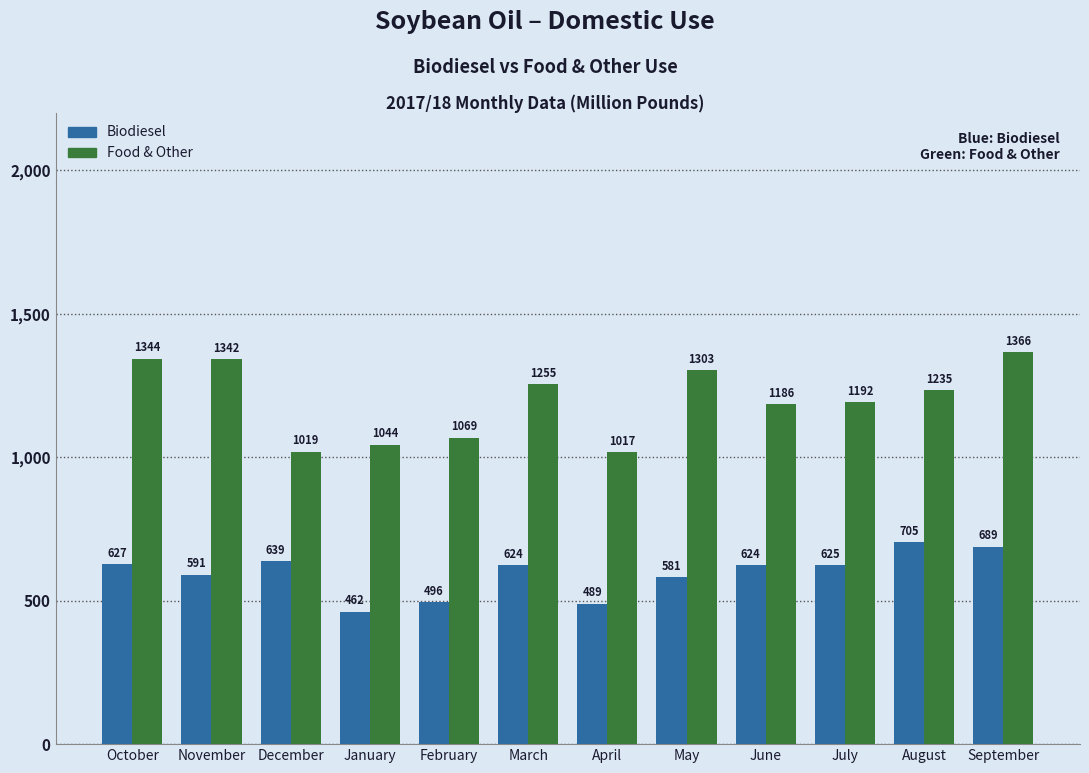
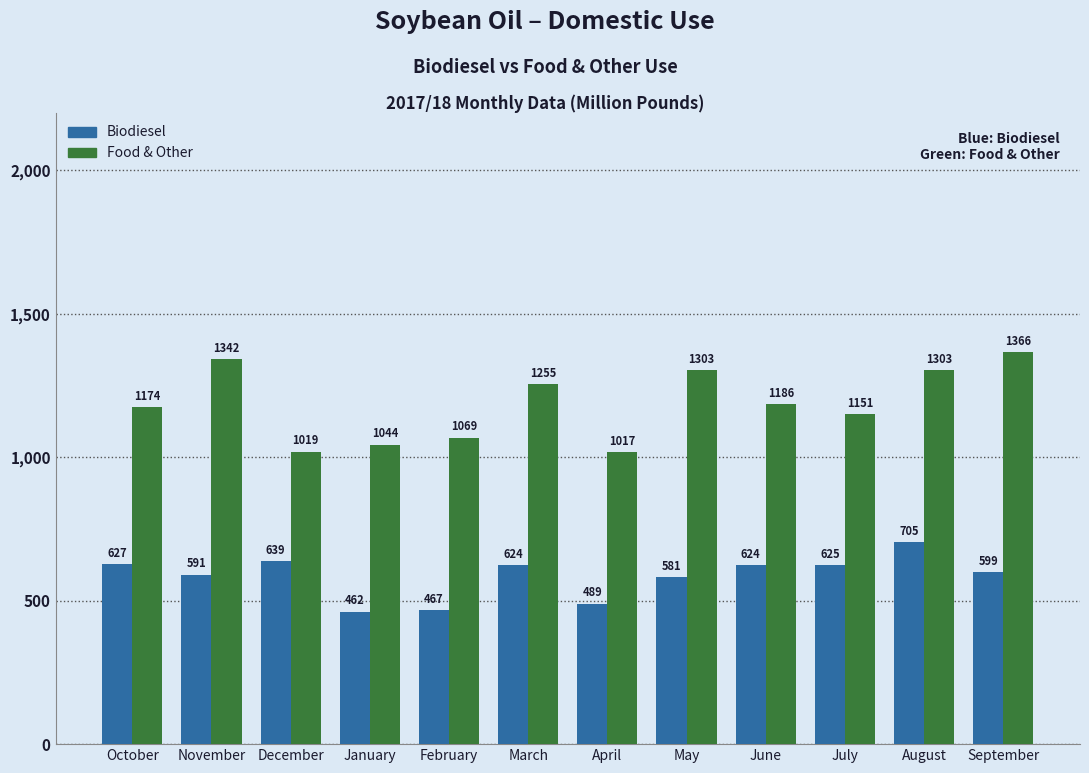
  {
    "Biodiesel": {
      "October": 627,
      "November": 591,
      "December": 639,
      "January": 462,
-     "February": 496,
+     "February": 467,
      "March": 624,
      "April": 489,
      "May": 581,
      "June": 624,
      "July": 625,
      "August": 705,
-     "September": 689
+     "September": 599
    },
    "Food & Other": {
-     "October": 1344,
+     "October": 1174,
      "November": 1342,
      "December": 1019,
      "January": 1044,
      "February": 1069,
      "March": 1255,
      "April": 1017,
      "May": 1303,
      "June": 1186,
-     "July": 1192,
-     "August": 1235,
+     "July": 1151,
+     "August": 1303,
      "September": 1366
    }
  }
